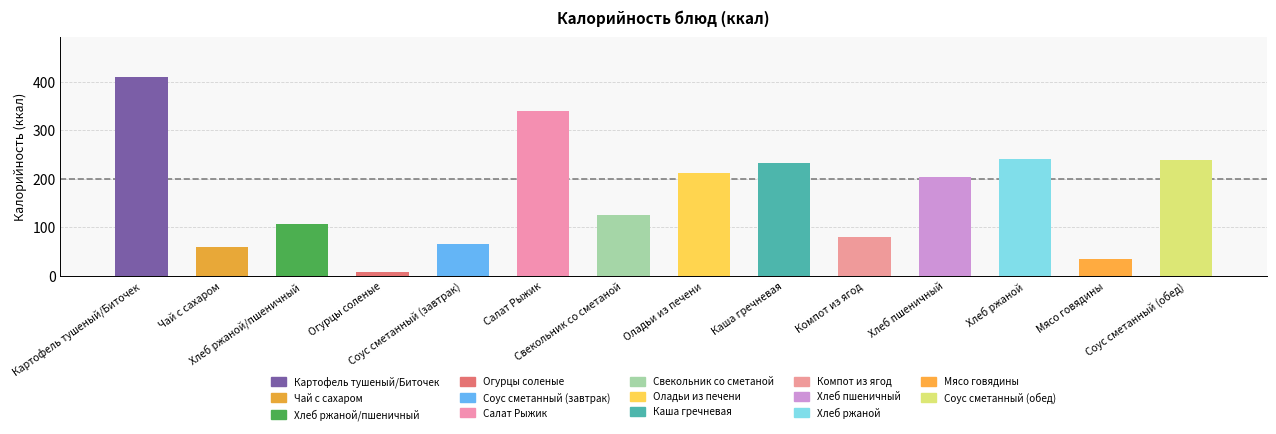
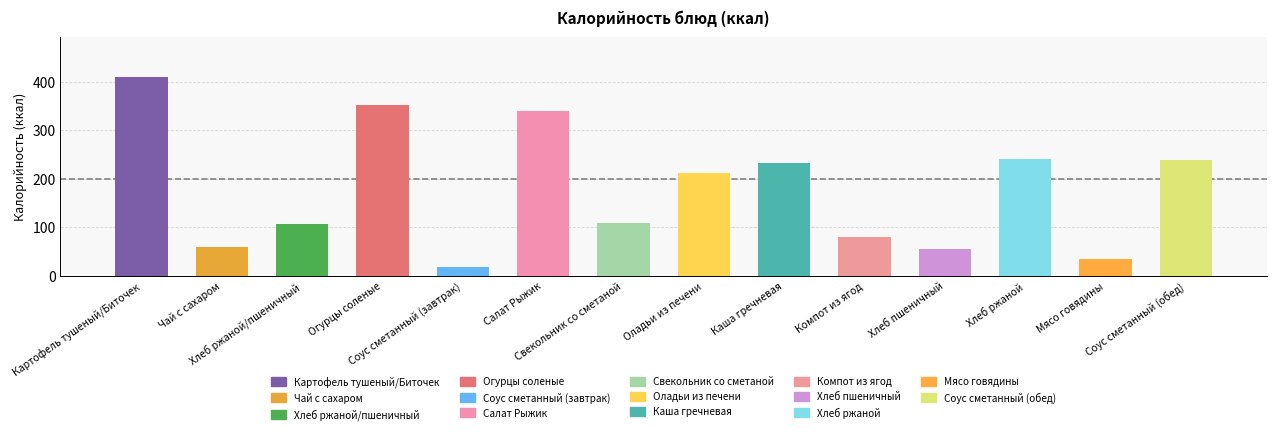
  {
    "Картофель тушеный/Биточек": 410,
    "Чай с сахаром": 60,
    "Хлеб ржаной/пшеничный": 110,
-   "Огурцы соленые": 10,
-   "Соус сметанный (завтрак)": 70,
+   "Огурцы соленые": 350,
+   "Соус сметанный (завтрак)": 20,
    "Салат Рыжик": 340,
-   "Свекольник со сметаной": 130,
+   "Свекольник со сметаной": 110,
    "Оладьи из печени": 210,
    "Каша гречневая": 230,
    "Компот из ягод": 80,
-   "Хлеб пшеничный": 200,
+   "Хлеб пшеничный": 60,
    "Хлеб ржаной": 240,
    "Мясо говядины": 40,
    "Соус сметанный (обед)": 240
  }
